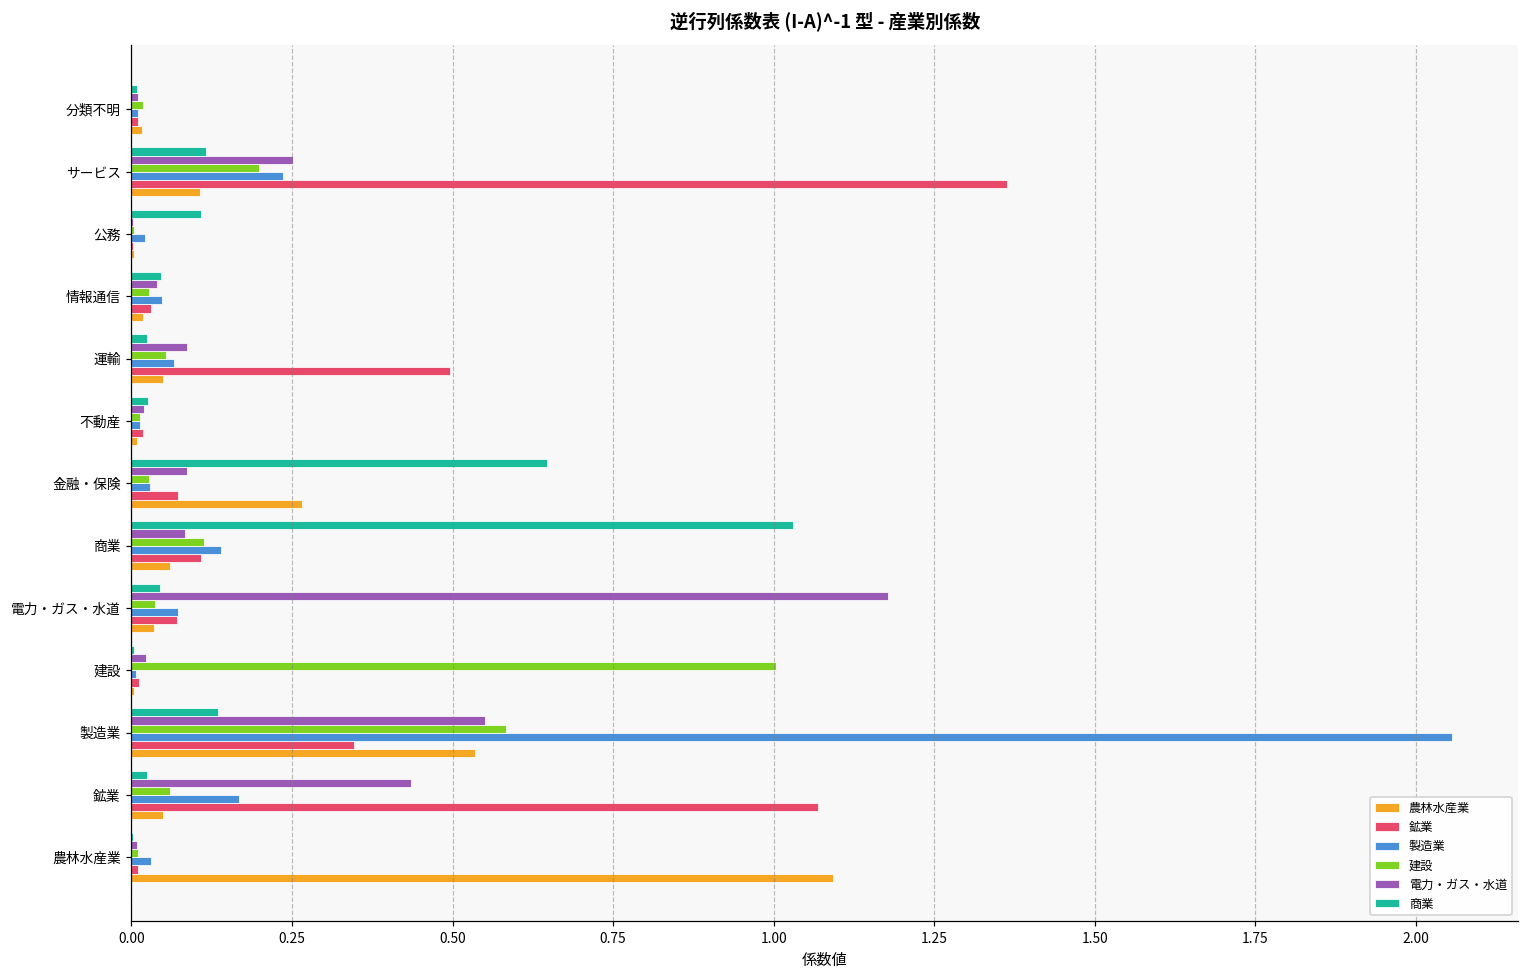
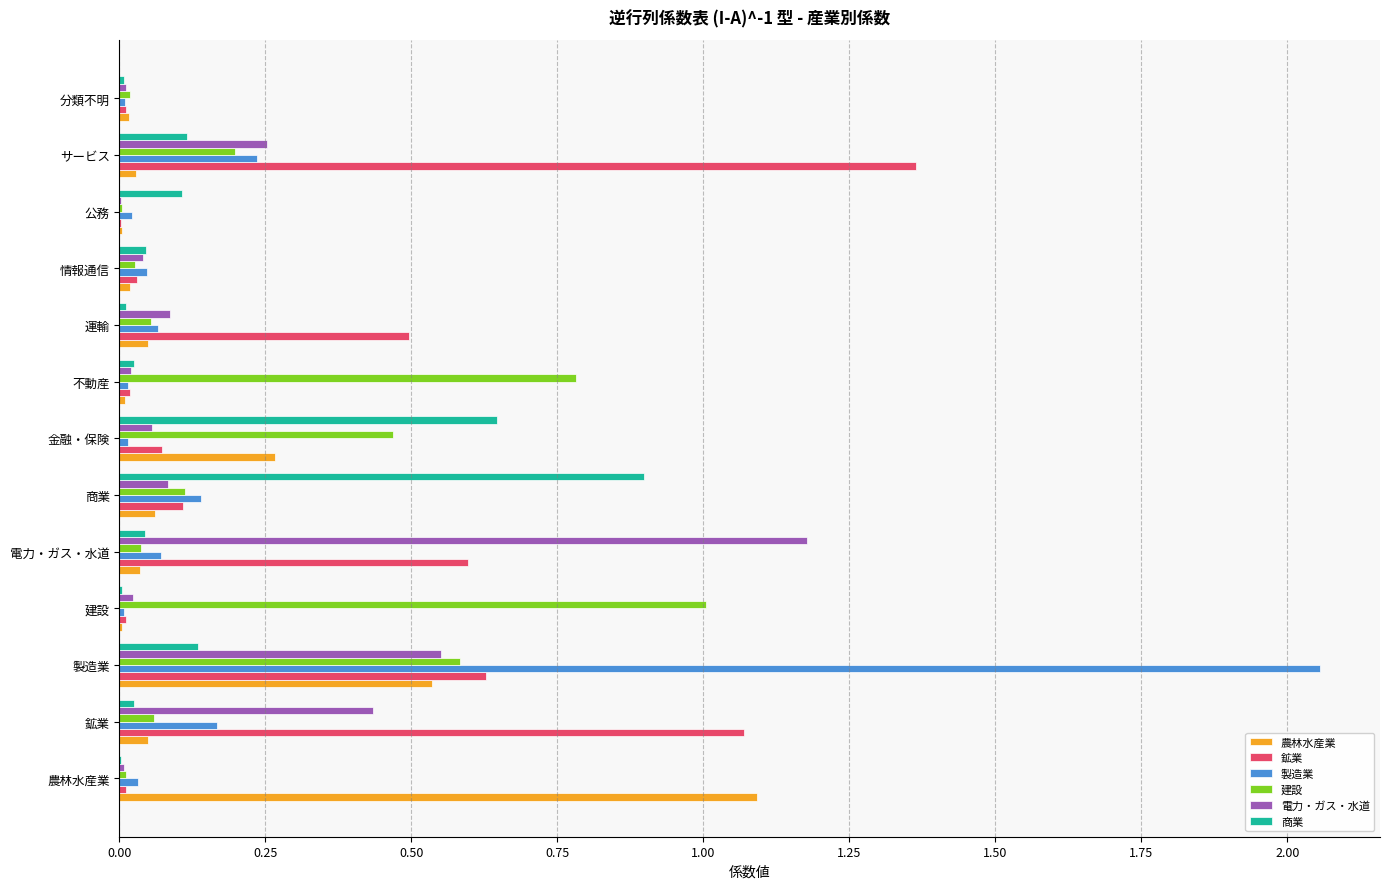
  {
    "農林水産業": {
      "分類不明": 0.02,
-     "サービス": 0.11,
+     "サービス": 0.03,
      "情報通信": 0.02,
      "運輸": 0.05,
      "不動産": 0.01,
      "金融・保険": 0.27,
      "商業": 0.06,
      "電力・ガス・水道": 0.04,
      "建設": 0.00,
      "製造業": 0.53,
      "鉱業": 0.05,
      "農林水産業": 1.09
    },
    "鉱業": {
      "分類不明": 0.01,
      "サービス": 1.36,
      "情報通信": 0.03,
      "運輸": 0.50,
      "不動産": 0.02,
      "金融・保険": 0.07,
      "商業": 0.11,
-     "電力・ガス・水道": 0.07,
+     "電力・ガス・水道": 0.60,
      "建設": 0.01,
-     "製造業": 0.35,
+     "製造業": 0.63,
      "鉱業": 1.07,
      "農林水産業": 0.01
    },
    "製造業": {
      "分類不明": 0.01,
      "サービス": 0.24,
      "公務": 0.02,
      "情報通信": 0.05,
      "運輸": 0.07,
      "不動産": 0.01,
-     "金融・保険": 0.03,
+     "金融・保険": 0.01,
      "商業": 0.14,
      "電力・ガス・水道": 0.07,
      "建設": 0.01,
      "製造業": 2.06,
      "鉱業": 0.17,
      "農林水産業": 0.03
    },
    "建設": {
      "分類不明": 0.02,
      "サービス": 0.20,
      "公務": 0.00,
      "情報通信": 0.03,
      "運輸": 0.05,
-     "不動産": 0.01,
-     "金融・保険": 0.03,
+     "不動産": 0.78,
+     "金融・保険": 0.47,
      "商業": 0.11,
      "電力・ガス・水道": 0.04,
      "建設": 1.00,
      "製造業": 0.58,
      "鉱業": 0.06,
      "農林水産業": 0.01
    },
    "電力・ガス・水道": {
      "分類不明": 0.01,
      "サービス": 0.25,
      "情報通信": 0.04,
      "運輸": 0.09,
      "不動産": 0.02,
-     "金融・保険": 0.09,
+     "金融・保険": 0.06,
      "商業": 0.08,
      "電力・ガス・水道": 1.18,
      "建設": 0.02,
      "製造業": 0.55,
      "鉱業": 0.43,
      "農林水産業": 0.01
    },
    "商業": {
      "分類不明": 0.01,
      "サービス": 0.12,
      "公務": 0.11,
      "情報通信": 0.05,
-     "運輸": 0.02,
+     "運輸": 0.01,
      "不動産": 0.03,
      "金融・保険": 0.65,
-     "商業": 1.03,
+     "商業": 0.90,
      "電力・ガス・水道": 0.04,
      "建設": 0.00,
      "製造業": 0.13,
      "鉱業": 0.02
    }
  }
